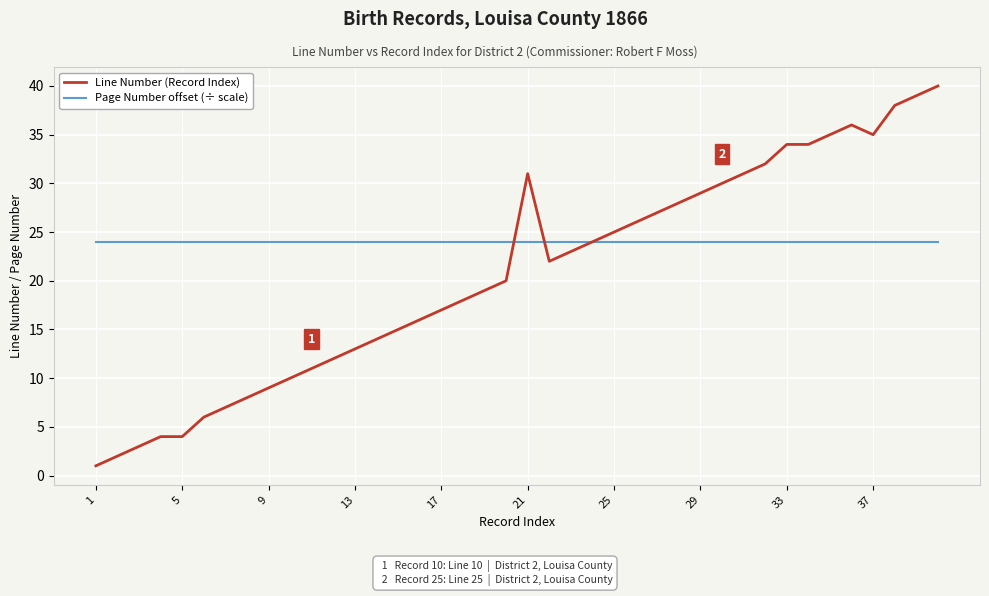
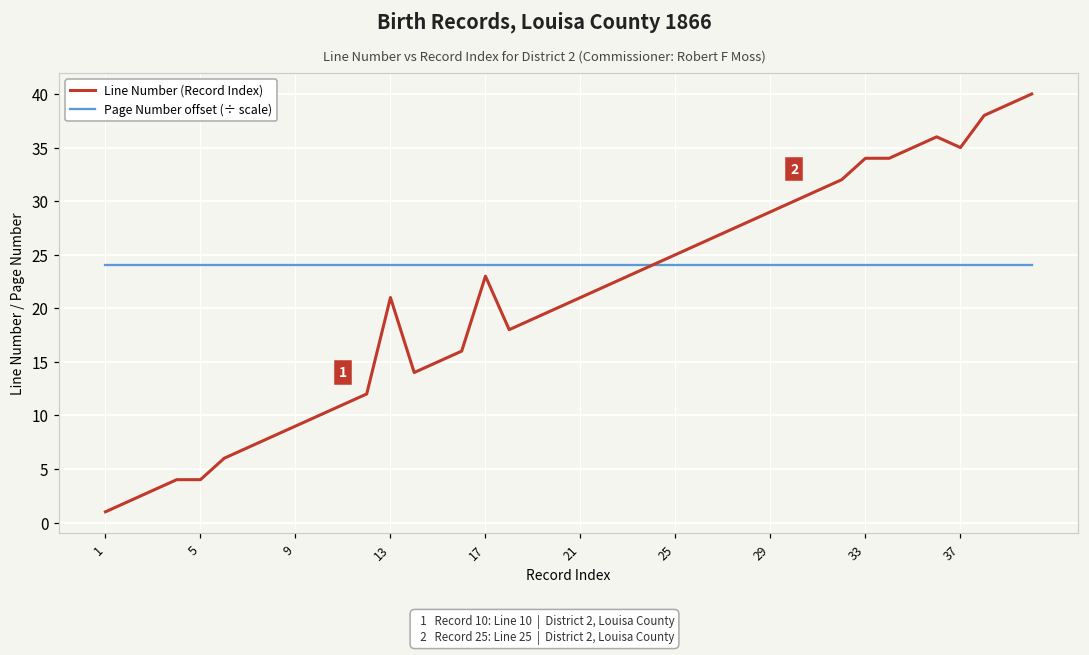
  {
    "Line Number (Record Index)": {
      "1": 1,
      "5": 4,
      "9": 9,
-     "13": 13,
-     "17": 17,
-     "21": 31,
+     "13": 21,
+     "17": 23,
+     "21": 21,
      "25": 25,
      "29": 29,
      "33": 34,
      "37": 35
    },
    "Page Number offset (÷ scale)": {
      "1": 24,
      "5": 24,
      "9": 24,
      "13": 24,
      "17": 24,
      "21": 24,
      "25": 24,
      "29": 24,
      "33": 24,
      "37": 24
    }
  }
